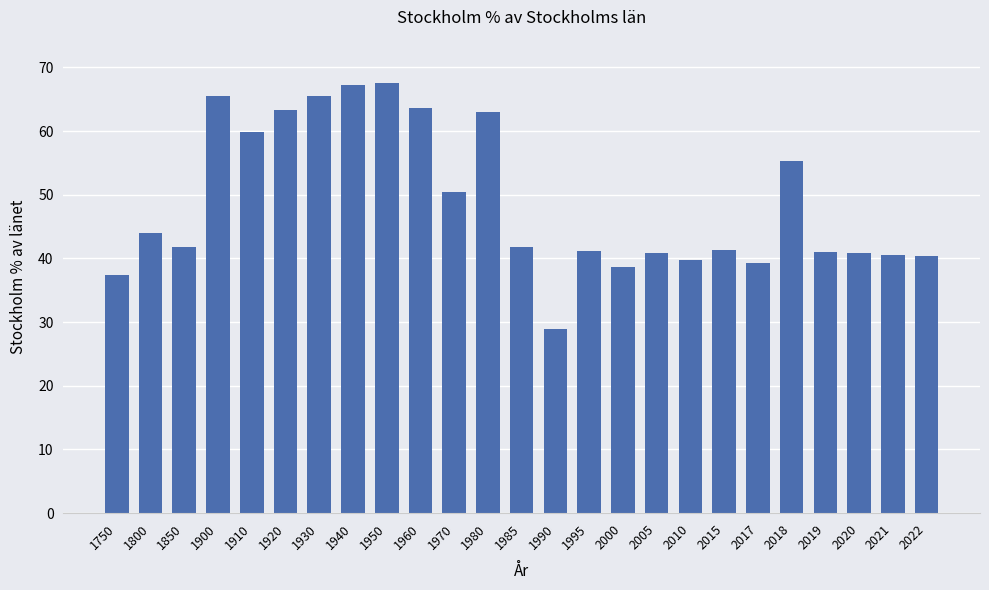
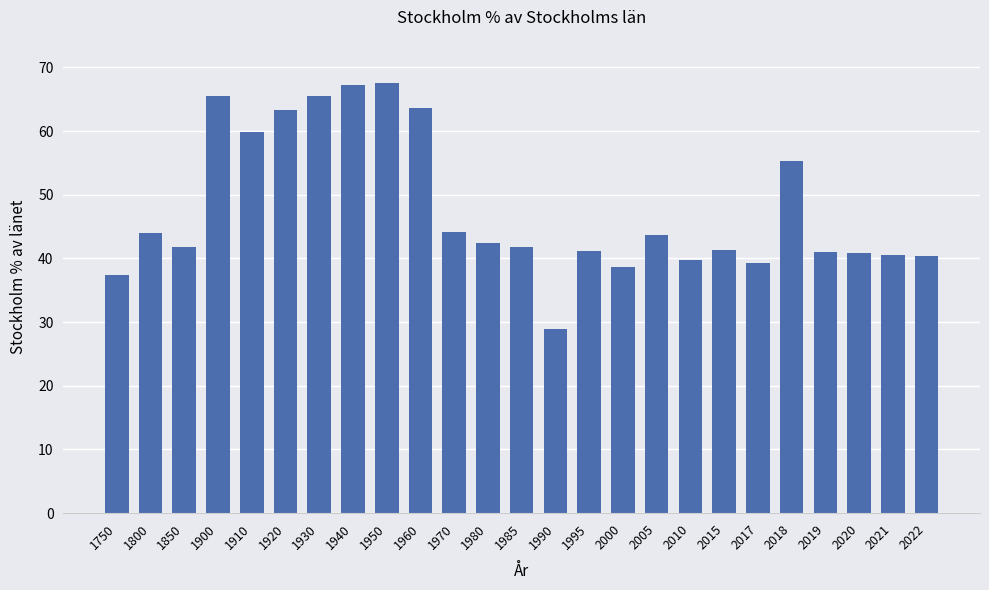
  {
    "1750": 37,
    "1800": 44,
    "1850": 42,
    "1900": 66,
    "1910": 60,
    "1920": 63,
    "1930": 65,
    "1940": 67,
    "1950": 68,
    "1960": 64,
-   "1970": 50,
-   "1980": 63,
+   "1970": 44,
+   "1980": 42,
    "1985": 42,
    "1990": 29,
    "1995": 41,
    "2000": 39,
-   "2005": 41,
+   "2005": 44,
    "2010": 40,
    "2015": 41,
    "2017": 39,
    "2018": 55,
    "2019": 41,
    "2020": 41,
    "2021": 41,
    "2022": 40
  }
